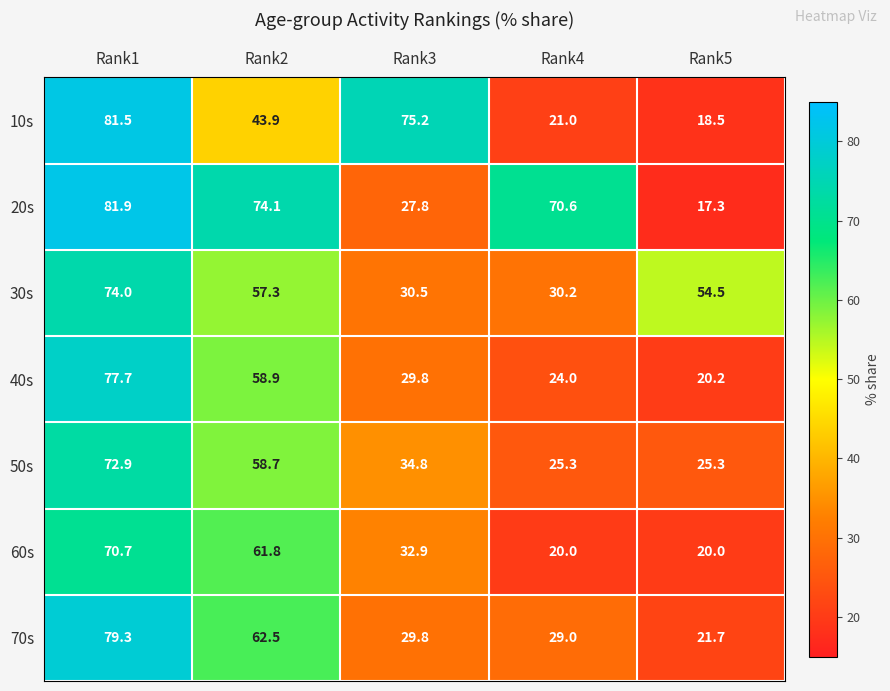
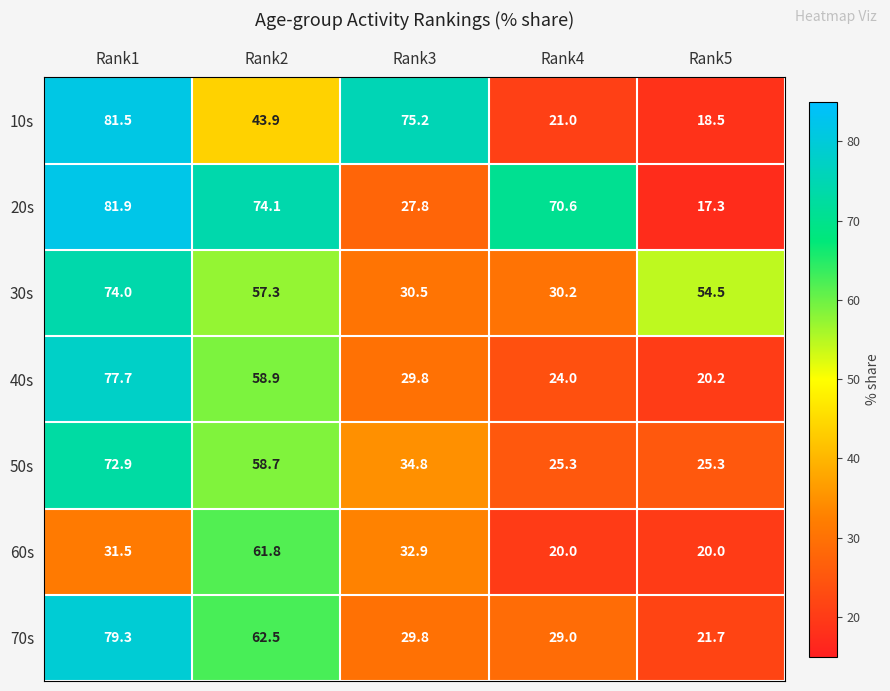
  {
    "10s": {
      "Rank1": 81.5,
      "Rank2": 43.9,
      "Rank3": 75.2,
      "Rank4": 21.0,
      "Rank5": 18.5
    },
    "20s": {
      "Rank1": 81.9,
      "Rank2": 74.1,
      "Rank3": 27.8,
      "Rank4": 70.6,
      "Rank5": 17.3
    },
    "30s": {
      "Rank1": 74.0,
      "Rank2": 57.3,
      "Rank3": 30.5,
      "Rank4": 30.2,
      "Rank5": 54.5
    },
    "40s": {
      "Rank1": 77.7,
      "Rank2": 58.9,
      "Rank3": 29.8,
      "Rank4": 24.0,
      "Rank5": 20.2
    },
    "50s": {
      "Rank1": 72.9,
      "Rank2": 58.7,
      "Rank3": 34.8,
      "Rank4": 25.3,
      "Rank5": 25.3
    },
    "60s": {
-     "Rank1": 70.7,
+     "Rank1": 31.5,
      "Rank2": 61.8,
      "Rank3": 32.9,
      "Rank4": 20.0,
      "Rank5": 20.0
    },
    "70s": {
      "Rank1": 79.3,
      "Rank2": 62.5,
      "Rank3": 29.8,
      "Rank4": 29.0,
      "Rank5": 21.7
    }
  }
